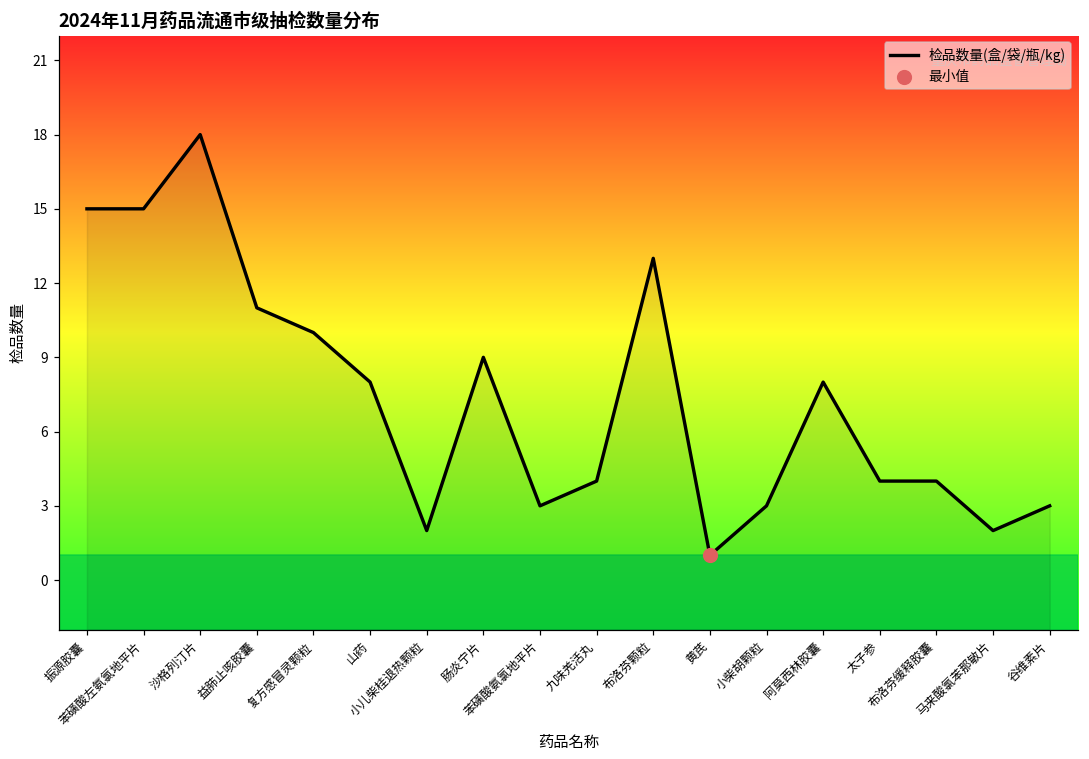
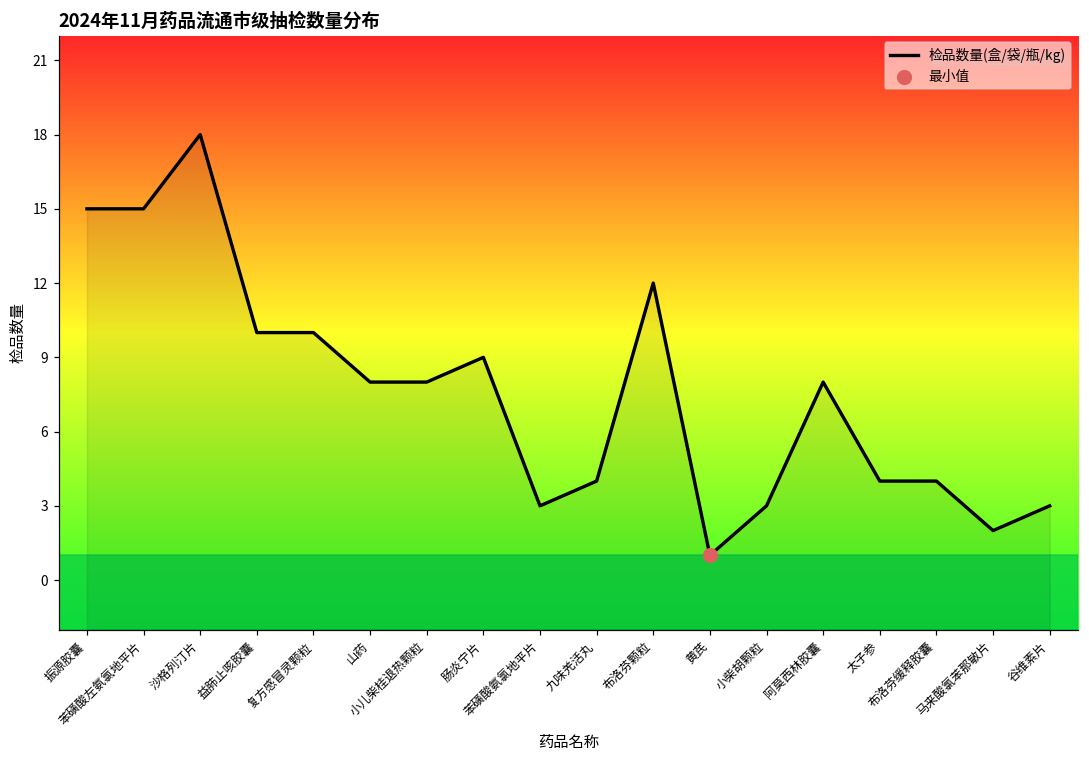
  {
    "检品数量(盒/袋/瓶/kg)": {
      "振源胶囊": 15,
      "苯磺酸左氨氯地平片": 15,
      "沙格列汀片": 18,
-     "益肺止咳胶囊": 11,
+     "益肺止咳胶囊": 10,
      "复方感冒灵颗粒": 10,
      "山药": 8,
-     "小儿柴桂退热颗粒": 2,
+     "小儿柴桂退热颗粒": 8,
      "肠炎宁片": 9,
      "苯磺酸氨氯地平片": 3,
      "九味羌活丸": 4,
-     "布洛芬颗粒": 13,
+     "布洛芬颗粒": 12,
      "小柴胡颗粒": 3,
      "阿莫西林胶囊": 8,
      "太子参": 4,
      "布洛芬缓释胶囊": 4,
      "马来酸氯苯那敏片": 2,
      "谷维素片": 3
    }
  }
